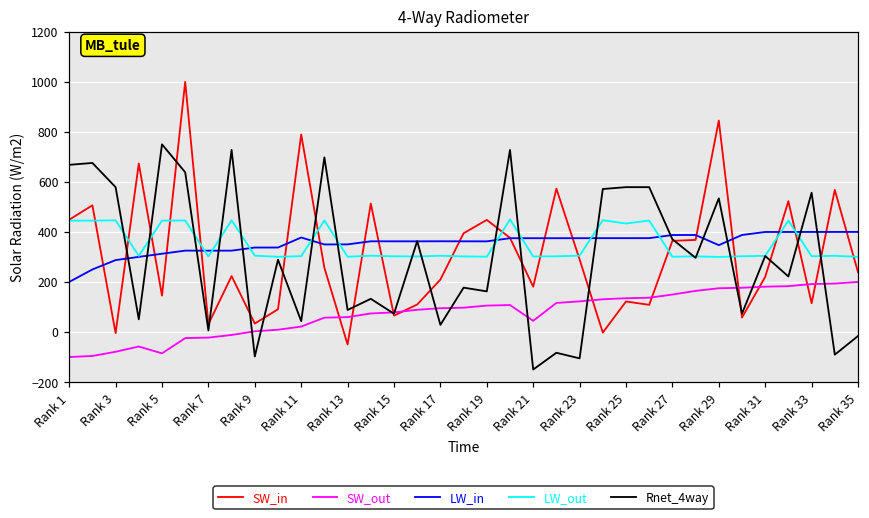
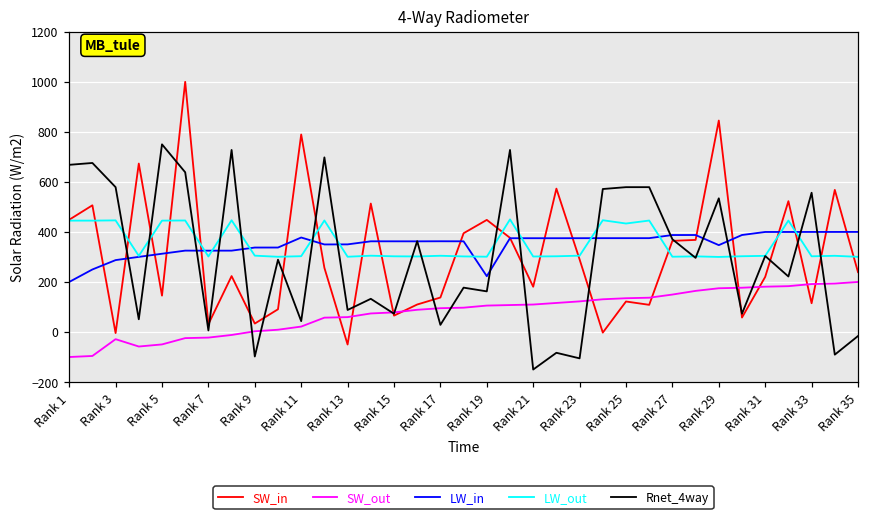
  {
    "SW_in": {
      "Rank 3": 0,
      "Rank 5": 150,
      "Rank 7": 30,
      "Rank 9": 30,
      "Rank 11": 790,
      "Rank 13": -50,
-     "Rank 17": 210,
+     "Rank 17": 140,
      "Rank 19": 450,
      "Rank 21": 180,
      "Rank 23": 290,
      "Rank 25": 120,
      "Rank 29": 850,
      "Rank 31": 220,
      "Rank 33": 110,
      "Rank 35": 240
    },
    "SW_out": {
      "Rank 1": -100,
-     "Rank 3": -80,
-     "Rank 5": -90,
+     "Rank 3": -30,
+     "Rank 5": -50,
      "Rank 7": -20,
      "Rank 9": 0,
      "Rank 11": 20,
      "Rank 13": 60,
      "Rank 17": 100,
      "Rank 19": 110,
-     "Rank 21": 40,
+     "Rank 21": 110,
      "Rank 23": 120,
      "Rank 25": 130,
      "Rank 27": 150,
      "Rank 29": 170,
      "Rank 31": 180,
      "Rank 33": 190,
      "Rank 35": 200
    },
    "LW_in": {
      "Rank 1": 200,
      "Rank 3": 290,
      "Rank 5": 310,
      "Rank 7": 330,
      "Rank 9": 340,
      "Rank 11": 380,
      "Rank 13": 350,
      "Rank 15": 360,
      "Rank 17": 360,
-     "Rank 19": 360,
+     "Rank 19": 220,
      "Rank 21": 370,
      "Rank 23": 370,
      "Rank 25": 380,
      "Rank 27": 390,
      "Rank 29": 350,
      "Rank 31": 400,
      "Rank 33": 400,
      "Rank 35": 400
    },
    "LW_out": {
      "Rank 3": 450,
      "Rank 5": 450,
      "Rank 7": 300,
      "Rank 9": 310,
      "Rank 11": 300,
      "Rank 13": 300,
      "Rank 15": 300,
      "Rank 17": 300,
      "Rank 19": 300,
      "Rank 21": 300,
      "Rank 23": 310,
      "Rank 25": 430,
      "Rank 27": 300,
      "Rank 29": 300,
      "Rank 33": 300,
      "Rank 35": 300
    },
    "Rnet_4way": {
      "Rank 1": 670,
      "Rank 3": 580,
      "Rank 5": 750,
      "Rank 7": 10,
      "Rank 9": -100,
      "Rank 11": 40,
      "Rank 13": 90,
      "Rank 17": 30,
      "Rank 19": 160,
      "Rank 21": -150,
      "Rank 23": -110,
      "Rank 25": 580,
      "Rank 29": 530,
      "Rank 33": 560,
      "Rank 35": -20
    }
  }
